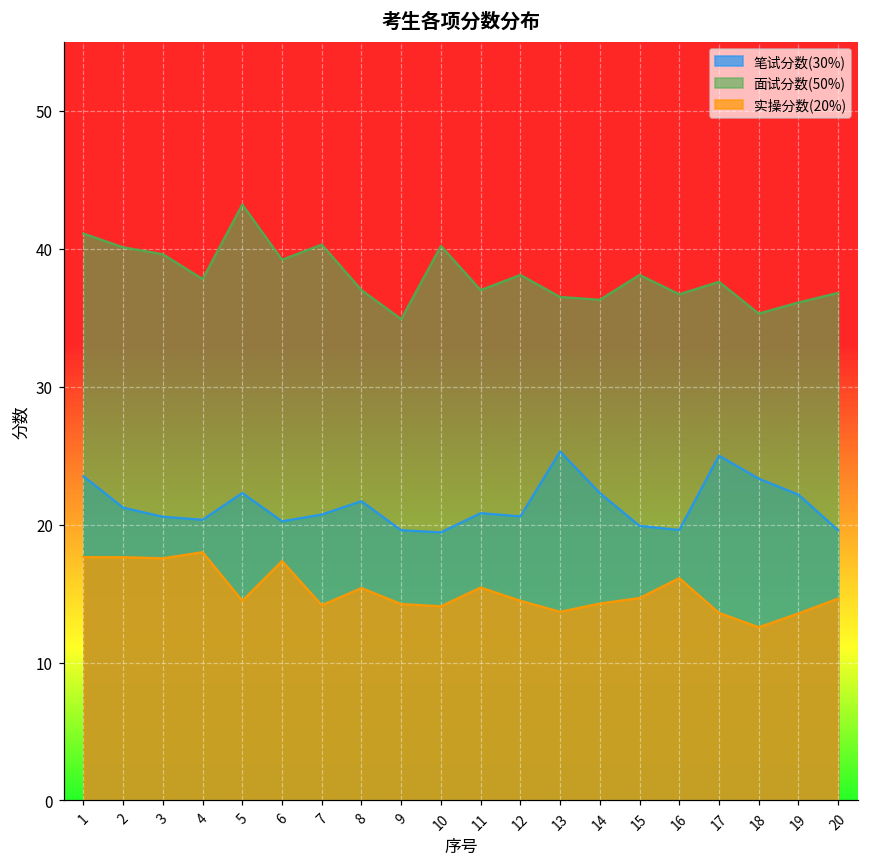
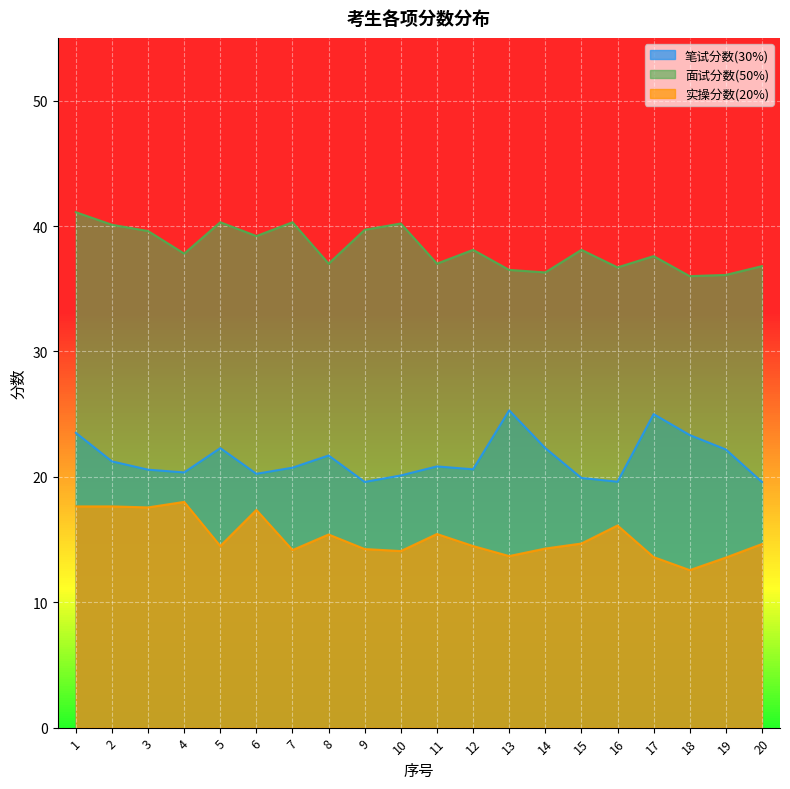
  {
    "笔试分数(30%)": {
      "1": 23.5,
      "2": 21.2,
      "3": 20.6,
      "4": 20.4,
      "5": 22.3,
      "6": 20.2,
      "7": 20.7,
      "8": 21.7,
      "9": 19.6,
-     "10": 19.4,
+     "10": 20.1,
      "11": 20.8,
      "12": 20.6,
      "13": 25.3,
      "14": 22.3,
      "15": 19.9,
      "16": 19.6,
      "17": 25.0,
      "18": 23.3,
      "19": 22.2,
      "20": 19.6
    },
    "面试分数(50%)": {
      "1": 41.1,
      "2": 40.1,
      "3": 39.6,
      "4": 37.8,
-     "5": 43.2,
+     "5": 40.3,
      "6": 39.2,
      "7": 40.3,
      "8": 37.0,
-     "9": 34.9,
+     "9": 39.7,
      "10": 40.2,
      "11": 37.0,
      "12": 38.1,
      "13": 36.5,
      "14": 36.3,
      "15": 38.1,
      "16": 36.7,
      "17": 37.6,
-     "18": 35.3,
+     "18": 36.0,
      "19": 36.1,
      "20": 36.8
    }
  }
